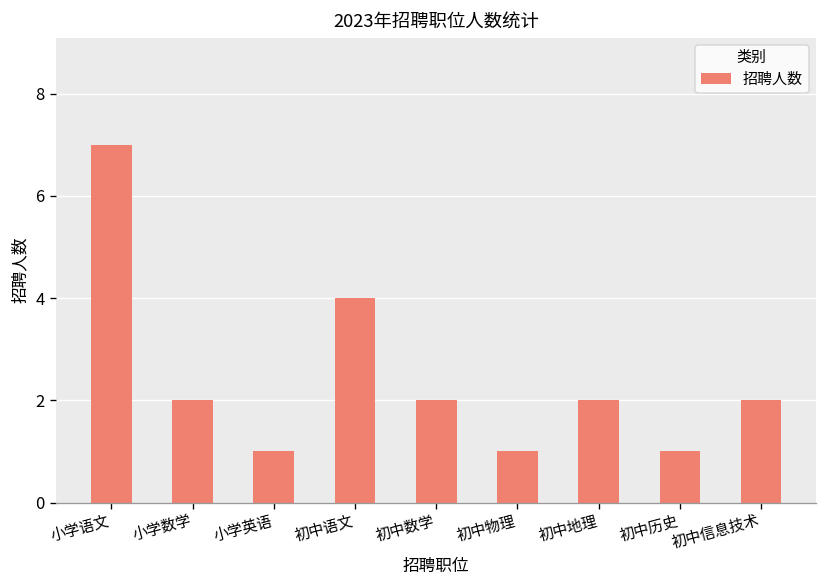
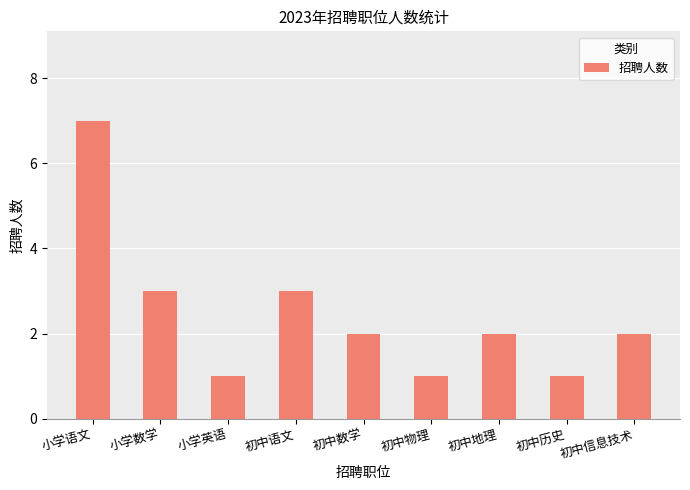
  {
    "小学语文": 7,
-   "小学数学": 2,
+   "小学数学": 3,
    "小学英语": 1,
-   "初中语文": 4,
+   "初中语文": 3,
    "初中数学": 2,
    "初中物理": 1,
    "初中地理": 2,
    "初中历史": 1,
    "初中信息技术": 2
  }
